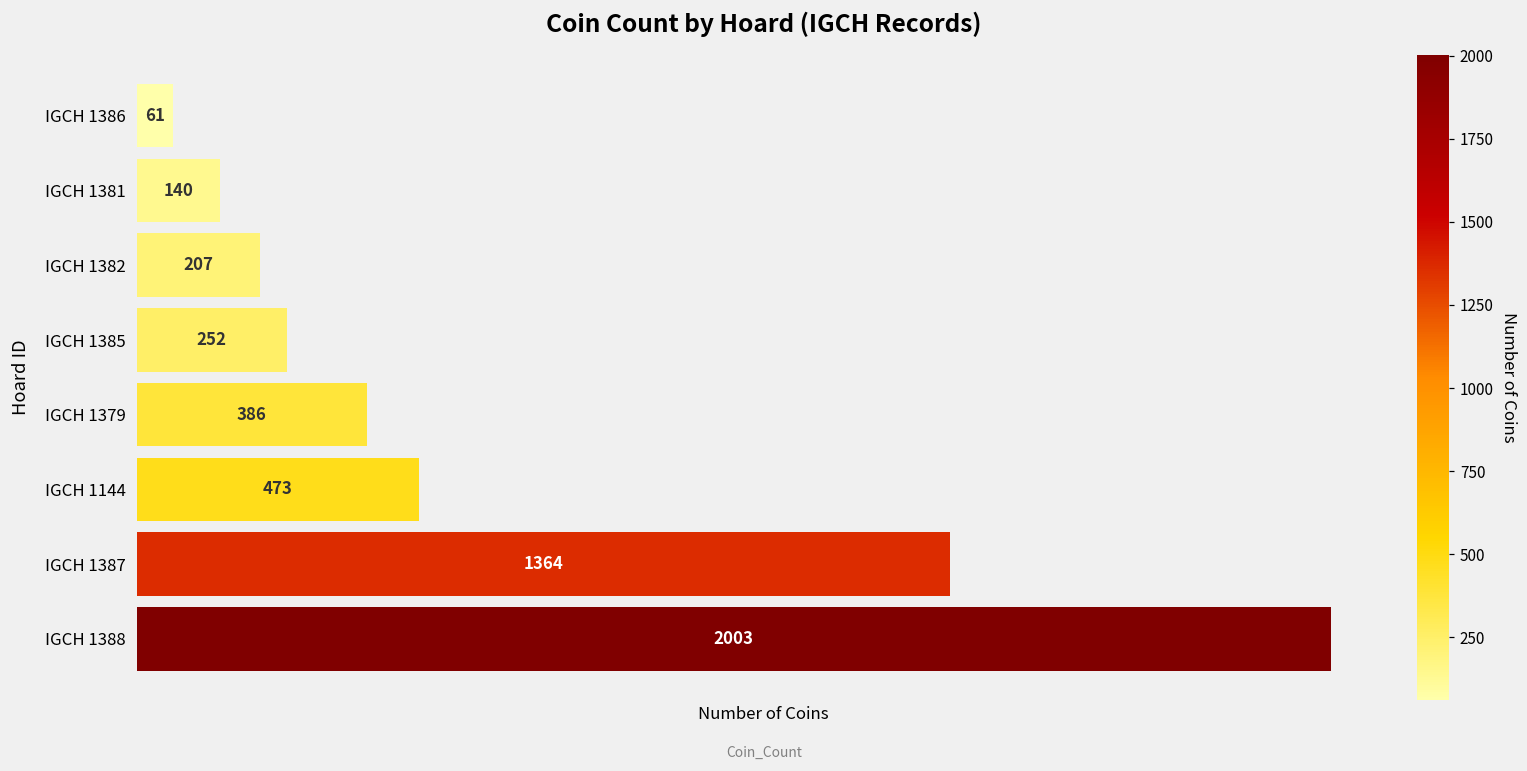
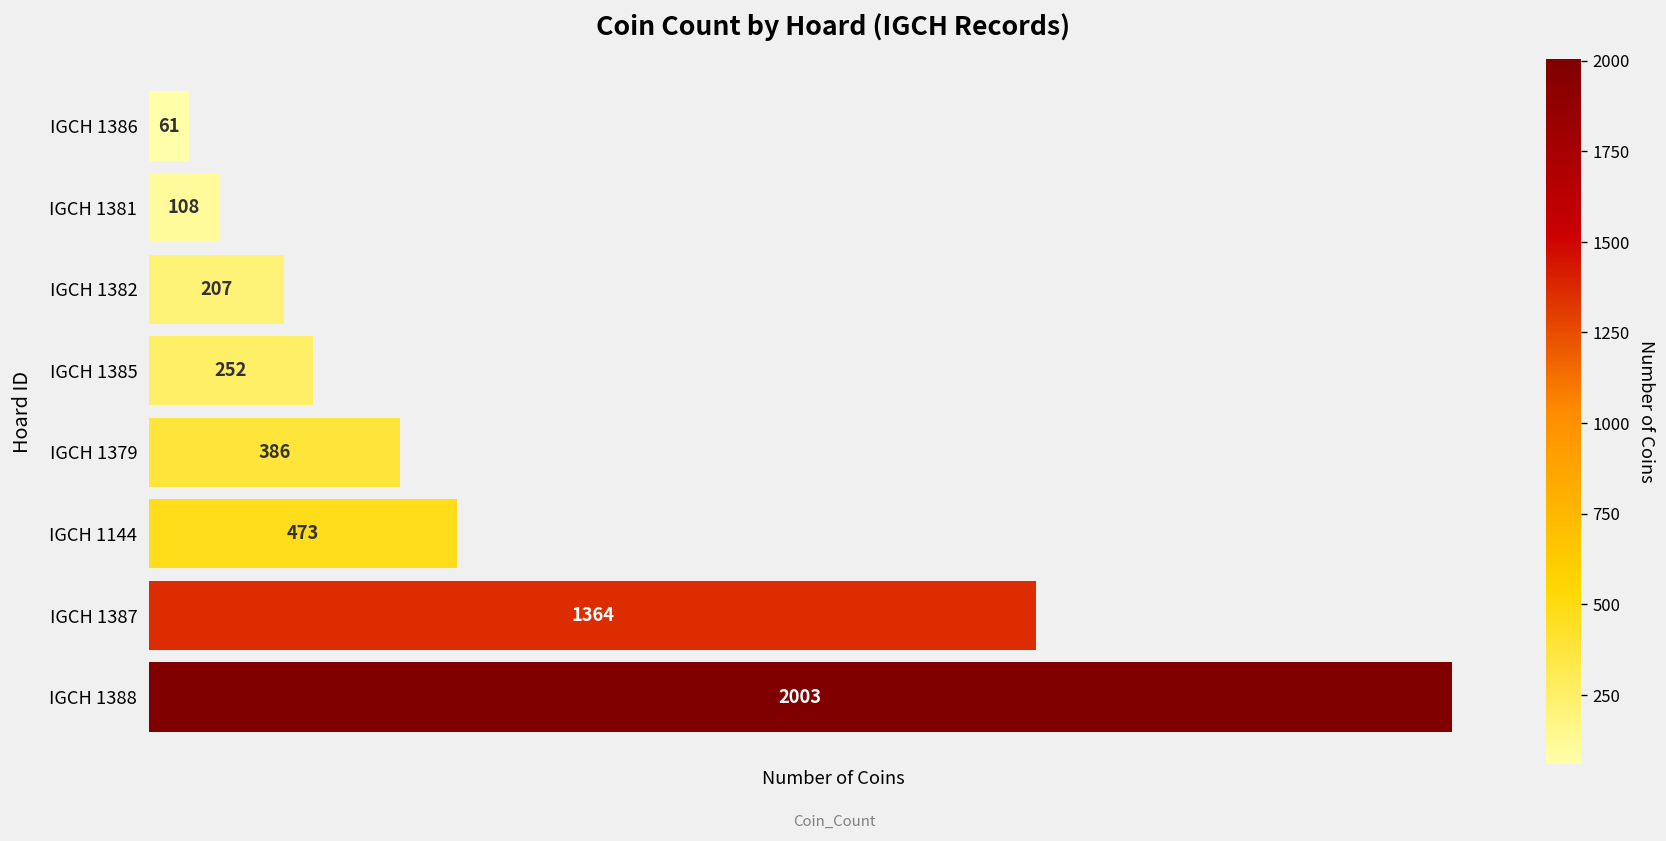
  {
    "IGCH 1386": 61,
-   "IGCH 1381": 140,
+   "IGCH 1381": 108,
    "IGCH 1382": 207,
    "IGCH 1385": 252,
    "IGCH 1379": 386,
    "IGCH 1144": 473,
    "IGCH 1387": 1364,
    "IGCH 1388": 2003
  }
